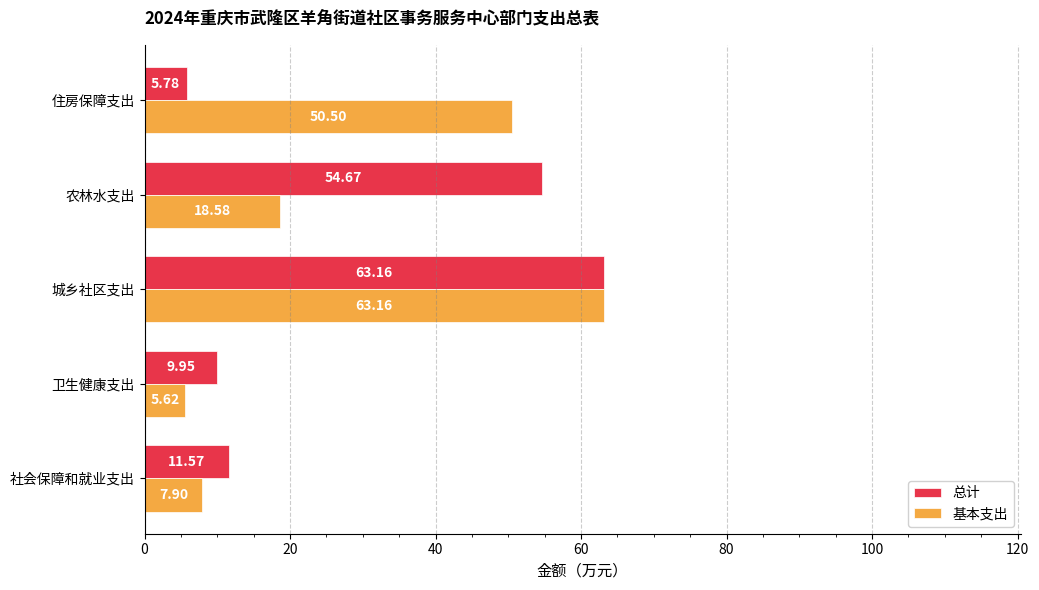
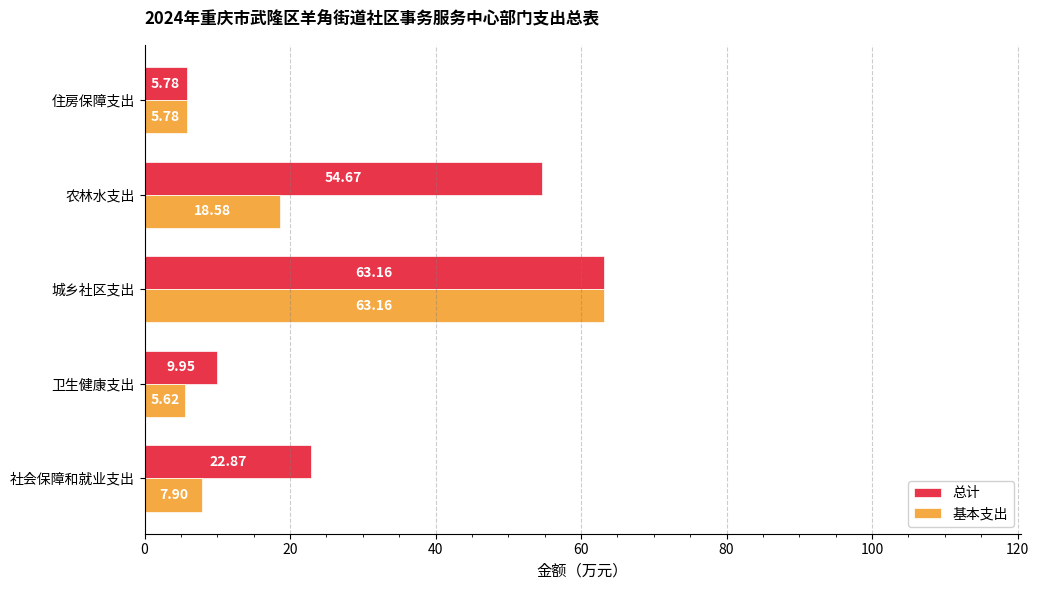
  {
    "总计": {
      "住房保障支出": 5.78,
      "农林水支出": 54.67,
      "城乡社区支出": 63.16,
      "卫生健康支出": 9.95,
-     "社会保障和就业支出": 11.57
+     "社会保障和就业支出": 22.87
    },
    "基本支出": {
-     "住房保障支出": 50.50,
+     "住房保障支出": 5.78,
      "农林水支出": 18.58,
      "城乡社区支出": 63.16,
      "卫生健康支出": 5.62,
      "社会保障和就业支出": 7.90
    }
  }
